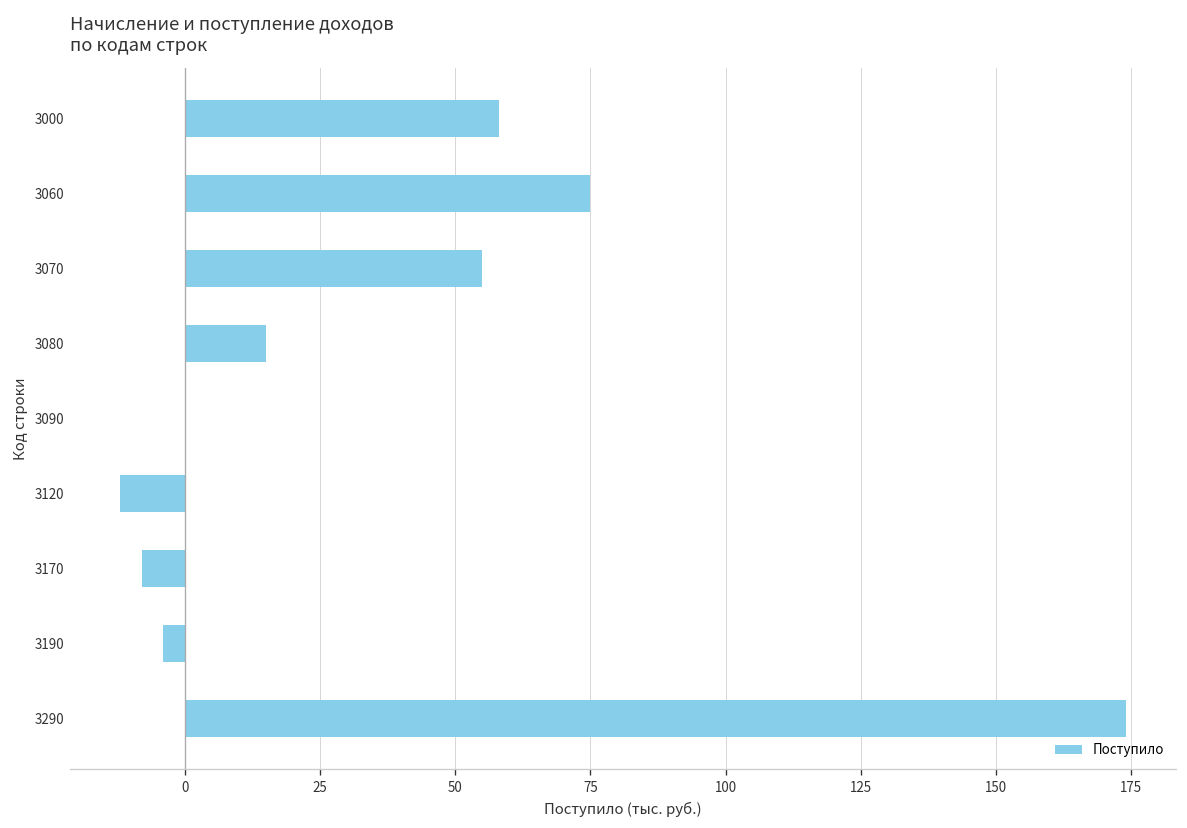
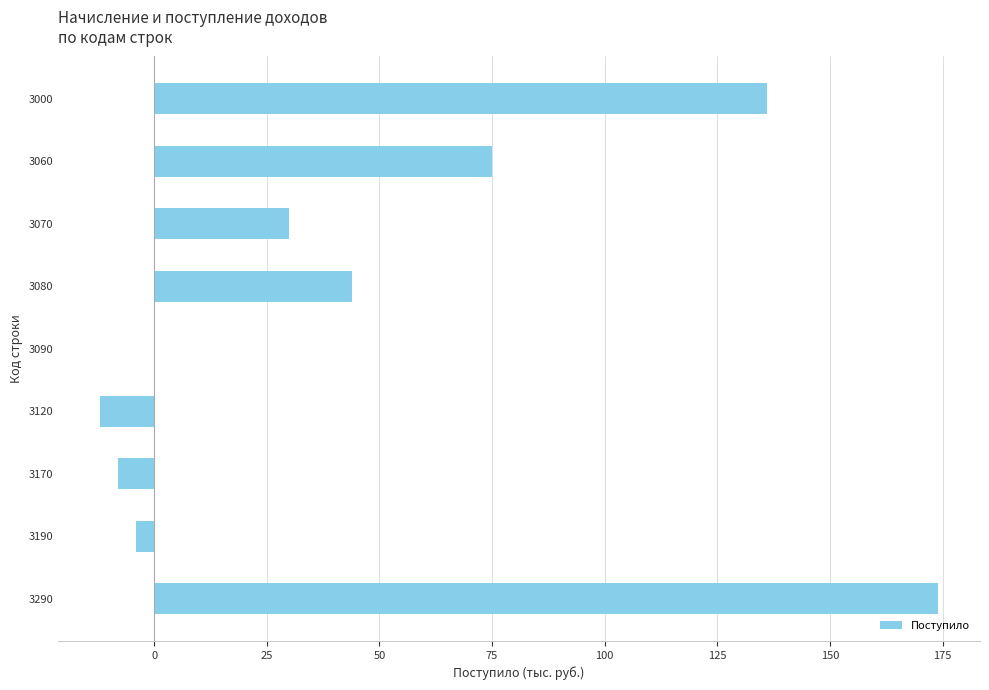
  {
-   "3000": 58,
+   "3000": 136,
    "3060": 75,
-   "3070": 55,
-   "3080": 15,
+   "3070": 30,
+   "3080": 44,
    "3090": 0,
    "3120": -12,
    "3170": -8,
    "3190": -4,
    "3290": 174
  }
